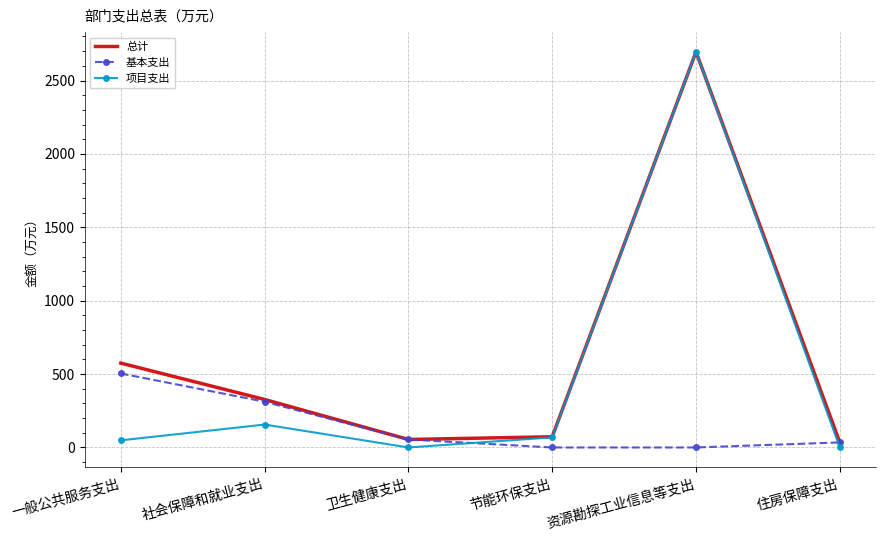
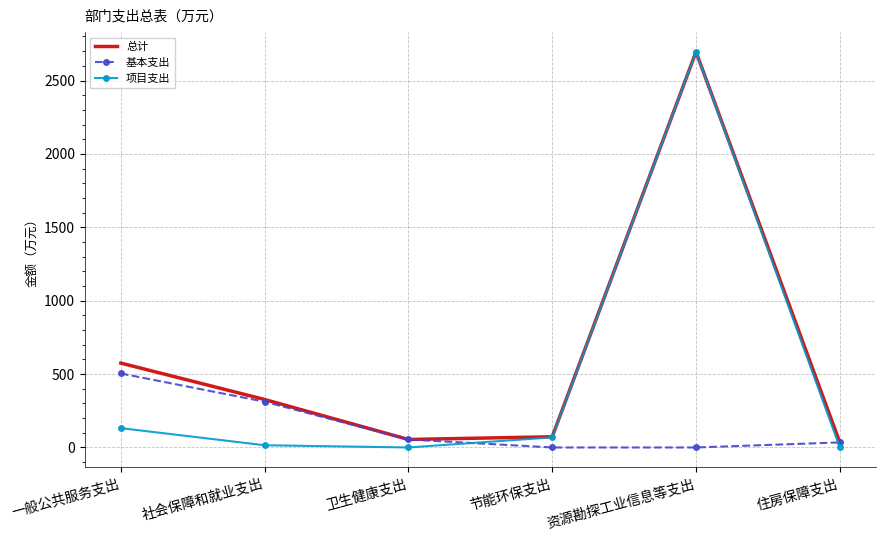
  {
    "总计": {
      "一般公共服务支出": 570
    },
    "基本支出": {
      "一般公共服务支出": 500,
      "节能环保支出": 0,
      "资源勘探工业信息等支出": 0
    },
    "项目支出": {
-     "一般公共服务支出": 50,
-     "社会保障和就业支出": 160,
+     "一般公共服务支出": 130,
+     "社会保障和就业支出": 20,
      "卫生健康支出": 0,
      "住房保障支出": 0
    }
  }
